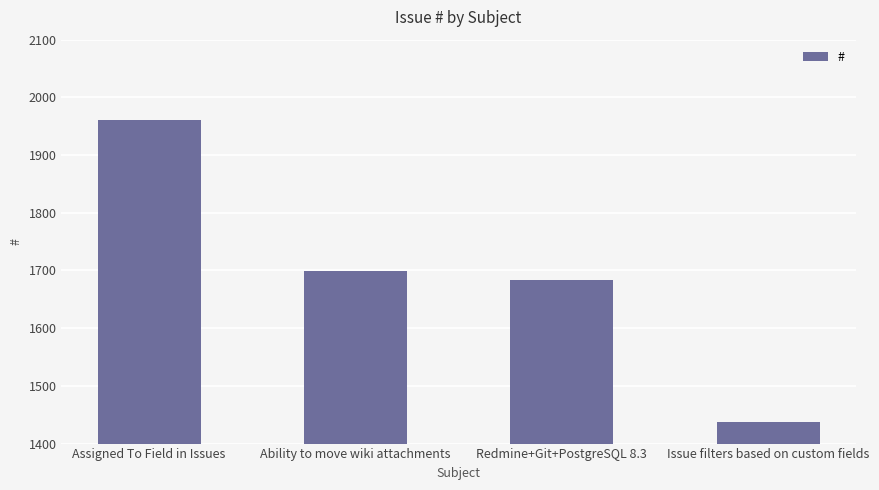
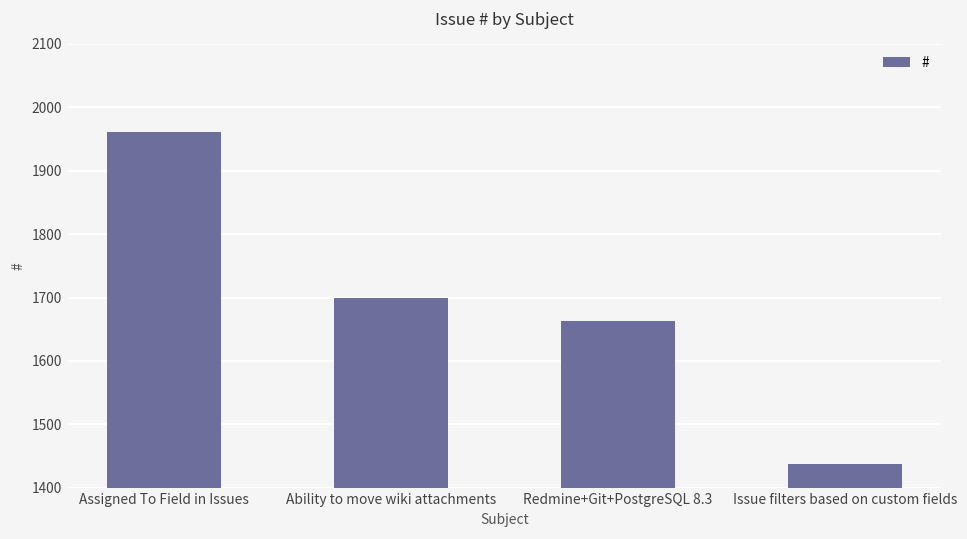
  {
    "Assigned To Field in Issues": 1960,
    "Ability to move wiki attachments": 1700,
-   "Redmine+Git+PostgreSQL 8.3": 1680,
+   "Redmine+Git+PostgreSQL 8.3": 1660,
    "Issue filters based on custom fields": 1440
  }
